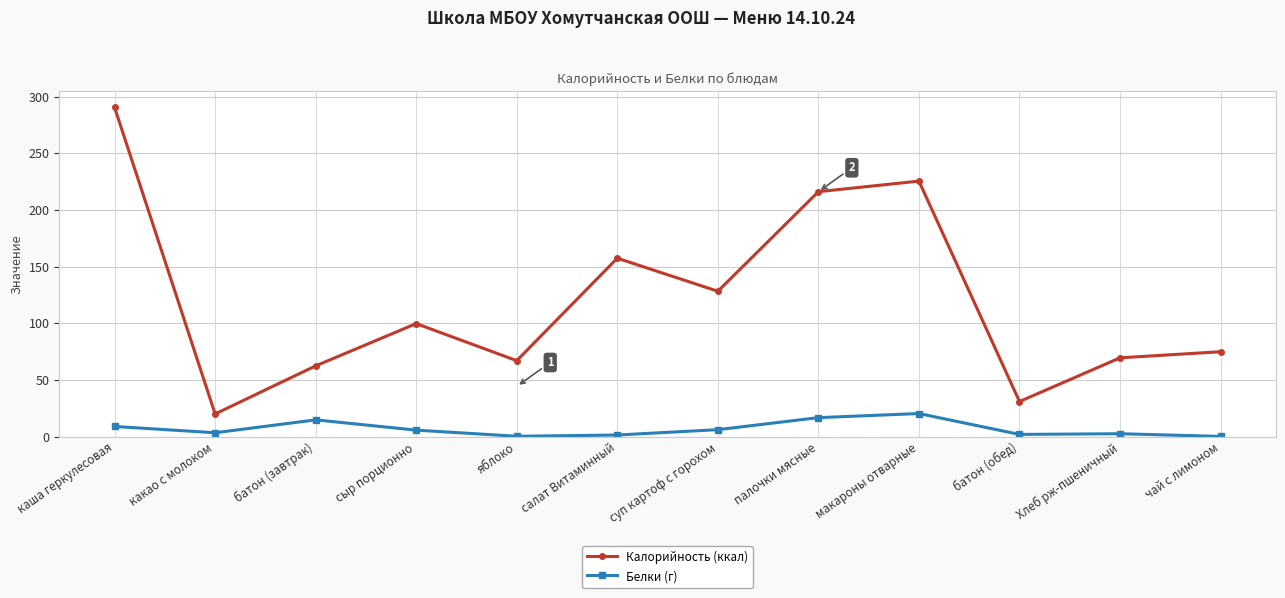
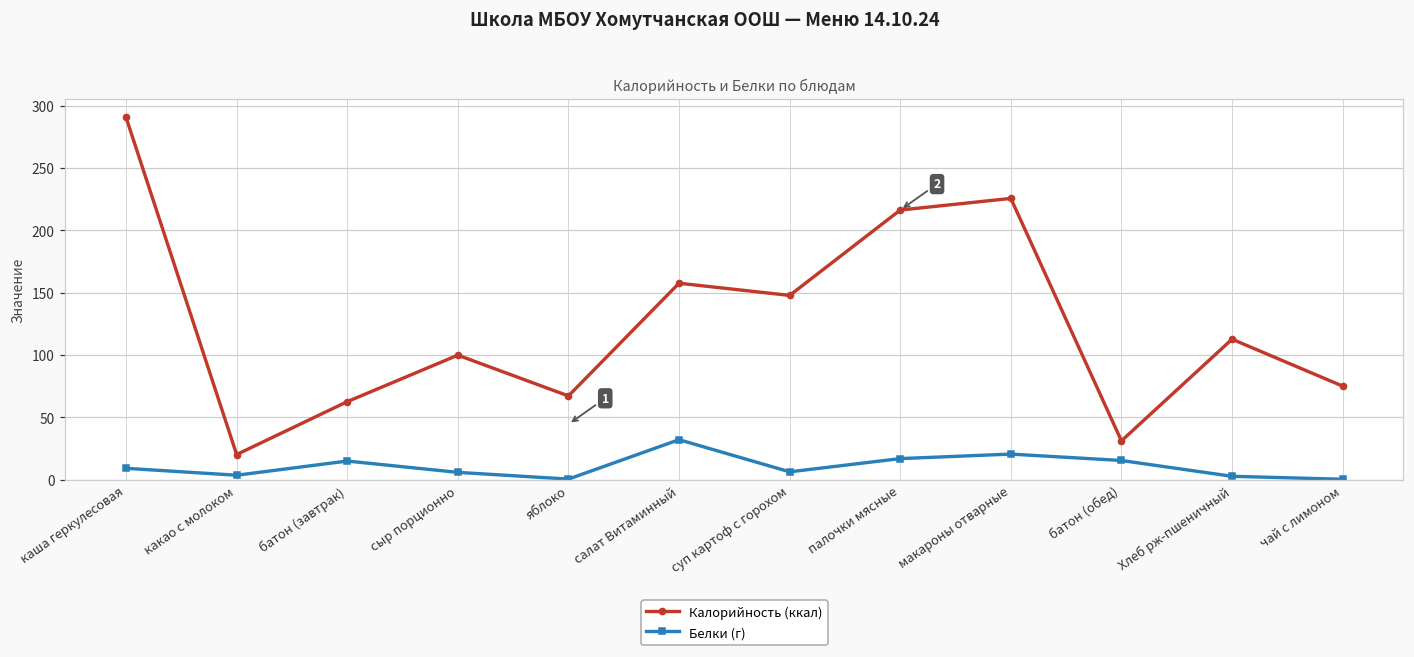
  {
    "Калорийность (ккал)": {
      "каша геркулесовая": 291,
      "какао с молоком": 20,
      "батон (завтрак)": 63,
      "сыр порционно": 100,
      "яблоко": 67,
      "салат Витаминный": 158,
-     "суп картоф с горохом": 128,
+     "суп картоф с горохом": 148,
      "палочки мясные": 216,
      "макароны отварные": 226,
      "батон (обед)": 31,
-     "Хлеб рж-пшеничный": 70,
+     "Хлеб рж-пшеничный": 113,
      "чай с лимоном": 75
    },
    "Белки (г)": {
      "каша геркулесовая": 9,
      "какао с молоком": 4,
      "батон (завтрак)": 15,
      "сыр порционно": 6,
      "яблоко": 0,
-     "салат Витаминный": 2,
+     "салат Витаминный": 32,
      "суп картоф с горохом": 6,
      "палочки мясные": 17,
      "макароны отварные": 20,
-     "батон (обед)": 2,
+     "батон (обед)": 15,
      "Хлеб рж-пшеничный": 3,
      "чай с лимоном": 0
    }
  }
